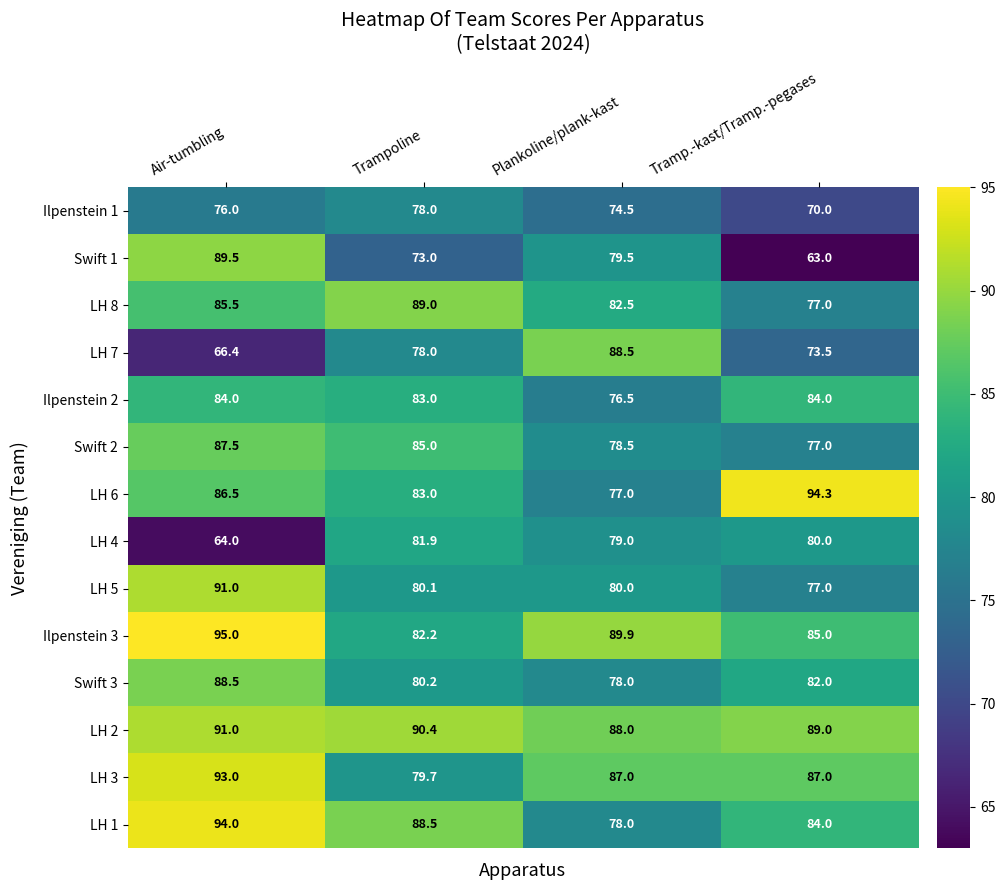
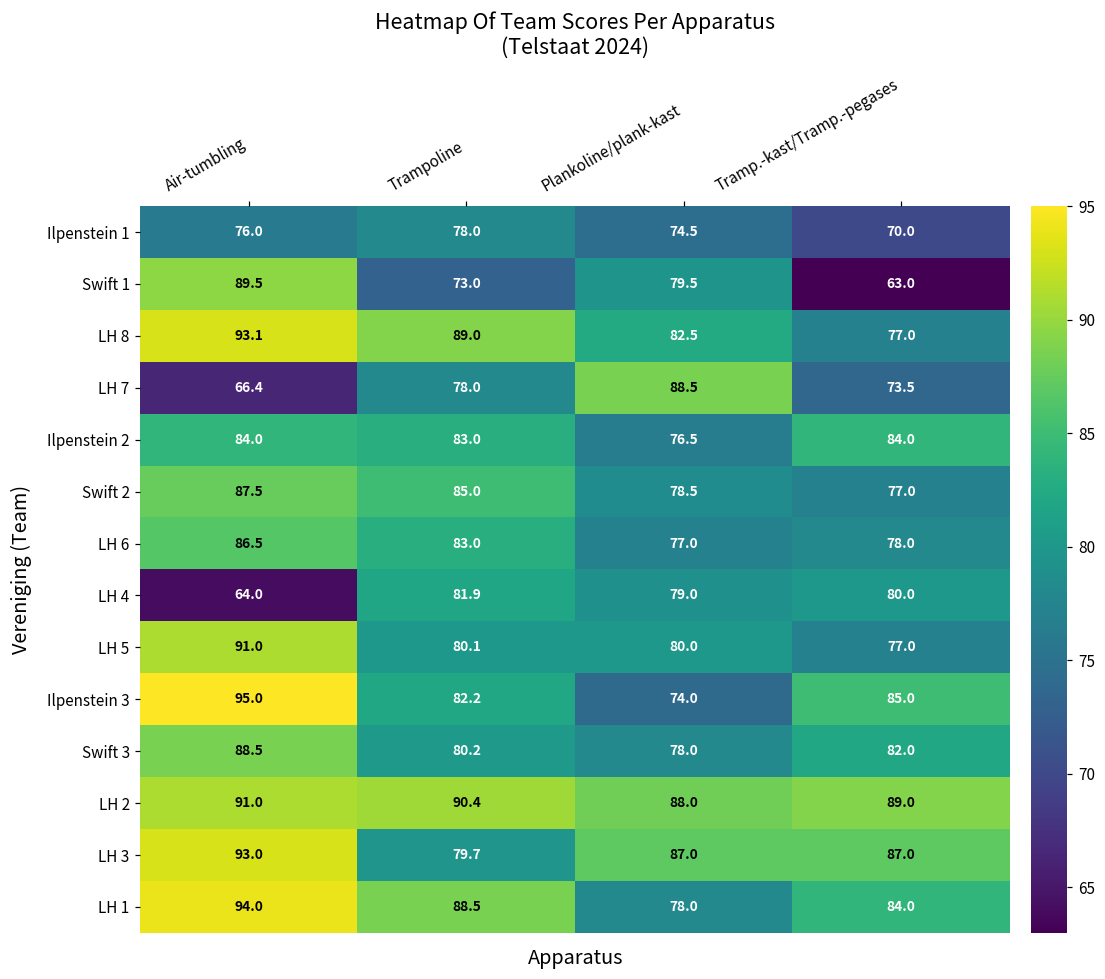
  {
    "Ilpenstein 1": {
      "Air-tumbling": 76.0,
      "Trampoline": 78.0,
      "Plankoline/plank-kast": 74.5,
      "Tramp.-kast/Tramp.-pegases": 70.0
    },
    "Swift 1": {
      "Air-tumbling": 89.5,
      "Trampoline": 73.0,
      "Plankoline/plank-kast": 79.5,
      "Tramp.-kast/Tramp.-pegases": 63.0
    },
    "LH 8": {
-     "Air-tumbling": 85.5,
+     "Air-tumbling": 93.1,
      "Trampoline": 89.0,
      "Plankoline/plank-kast": 82.5,
      "Tramp.-kast/Tramp.-pegases": 77.0
    },
    "LH 7": {
      "Air-tumbling": 66.4,
      "Trampoline": 78.0,
      "Plankoline/plank-kast": 88.5,
      "Tramp.-kast/Tramp.-pegases": 73.5
    },
    "Ilpenstein 2": {
      "Air-tumbling": 84.0,
      "Trampoline": 83.0,
      "Plankoline/plank-kast": 76.5,
      "Tramp.-kast/Tramp.-pegases": 84.0
    },
    "Swift 2": {
      "Air-tumbling": 87.5,
      "Trampoline": 85.0,
      "Plankoline/plank-kast": 78.5,
      "Tramp.-kast/Tramp.-pegases": 77.0
    },
    "LH 6": {
      "Air-tumbling": 86.5,
      "Trampoline": 83.0,
      "Plankoline/plank-kast": 77.0,
-     "Tramp.-kast/Tramp.-pegases": 94.3
+     "Tramp.-kast/Tramp.-pegases": 78.0
    },
    "LH 4": {
      "Air-tumbling": 64.0,
      "Trampoline": 81.9,
      "Plankoline/plank-kast": 79.0,
      "Tramp.-kast/Tramp.-pegases": 80.0
    },
    "LH 5": {
      "Air-tumbling": 91.0,
      "Trampoline": 80.1,
      "Plankoline/plank-kast": 80.0,
      "Tramp.-kast/Tramp.-pegases": 77.0
    },
    "Ilpenstein 3": {
      "Air-tumbling": 95.0,
      "Trampoline": 82.2,
-     "Plankoline/plank-kast": 89.9,
+     "Plankoline/plank-kast": 74.0,
      "Tramp.-kast/Tramp.-pegases": 85.0
    },
    "Swift 3": {
      "Air-tumbling": 88.5,
      "Trampoline": 80.2,
      "Plankoline/plank-kast": 78.0,
      "Tramp.-kast/Tramp.-pegases": 82.0
    },
    "LH 2": {
      "Air-tumbling": 91.0,
      "Trampoline": 90.4,
      "Plankoline/plank-kast": 88.0,
      "Tramp.-kast/Tramp.-pegases": 89.0
    },
    "LH 3": {
      "Air-tumbling": 93.0,
      "Trampoline": 79.7,
      "Plankoline/plank-kast": 87.0,
      "Tramp.-kast/Tramp.-pegases": 87.0
    },
    "LH 1": {
      "Air-tumbling": 94.0,
      "Trampoline": 88.5,
      "Plankoline/plank-kast": 78.0,
      "Tramp.-kast/Tramp.-pegases": 84.0
    }
  }
